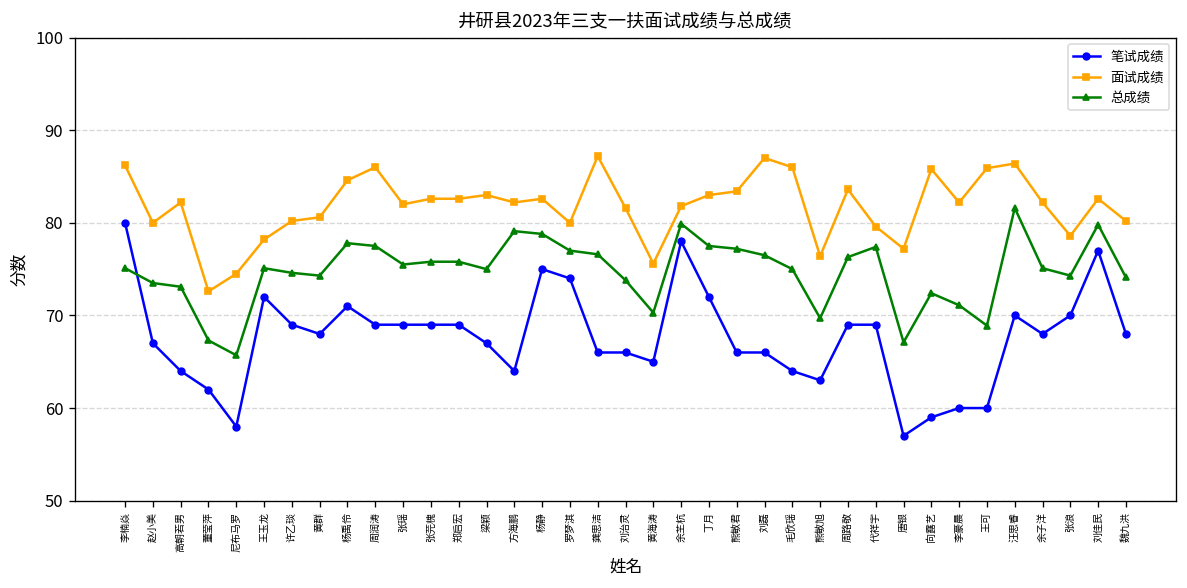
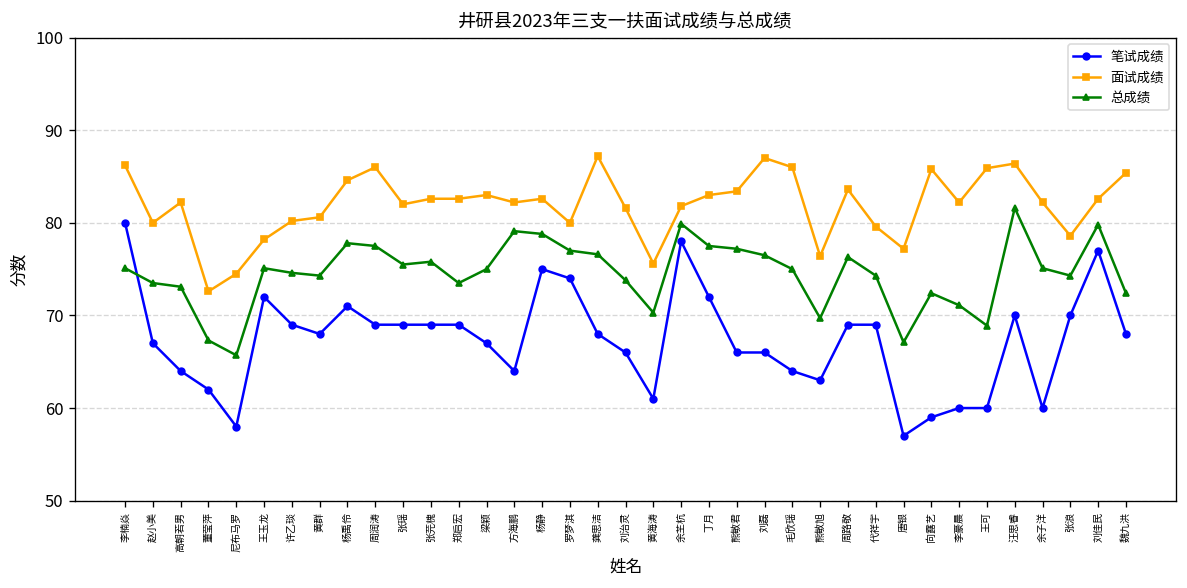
  {
    "笔试成绩": {
      "李楠焱": 80,
      "赵小美": 67,
      "高朝若男": 64,
      "董莹萍": 62,
      "尼布马罗": 58,
      "王玉龙": 72,
      "许乙琰": 69,
      "黄群": 68,
      "杨禹伶": 71,
      "周润涛": 69,
      "张瑶": 69,
      "张芫槐": 69,
      "郑启宏": 69,
      "梁颖": 67,
      "方海鹏": 64,
      "杨静": 75,
      "罗梦淇": 74,
-     "龚思洁": 66,
+     "龚思洁": 68,
      "刘治灵": 66,
-     "黄海涛": 65,
+     "黄海涛": 61,
      "余芏杭": 78,
      "丁月": 72,
      "熊敏君": 66,
      "刘磊": 66,
      "毛欣瑶": 64,
      "熊敏旭": 63,
      "周路敬": 69,
      "代祥宇": 69,
      "唐银": 57,
      "向露艺": 59,
      "李豪晨": 60,
      "王可": 60,
      "汪思睿": 70,
-     "余子洋": 68,
+     "余子洋": 60,
      "张浪": 70,
      "刘佳民": 77,
      "魏九洪": 68
    },
    "面试成绩": {
      "李楠焱": 86,
      "赵小美": 80,
      "高朝若男": 82,
      "董莹萍": 73,
      "尼布马罗": 75,
      "王玉龙": 78,
      "许乙琰": 80,
      "黄群": 81,
      "杨禹伶": 85,
      "周润涛": 86,
      "张瑶": 82,
      "张芫槐": 83,
      "郑启宏": 83,
      "梁颖": 83,
      "方海鹏": 82,
      "杨静": 83,
      "罗梦淇": 80,
      "龚思洁": 87,
      "刘治灵": 82,
      "黄海涛": 76,
      "余芏杭": 82,
      "丁月": 83,
      "熊敏君": 83,
      "刘磊": 87,
      "毛欣瑶": 86,
      "熊敏旭": 76,
      "周路敬": 84,
      "代祥宇": 80,
      "唐银": 77,
      "向露艺": 86,
      "李豪晨": 82,
      "王可": 86,
      "汪思睿": 86,
      "余子洋": 82,
      "张浪": 79,
      "刘佳民": 83,
-     "魏九洪": 80
+     "魏九洪": 85
    },
    "总成绩": {
      "李楠焱": 75,
      "赵小美": 74,
      "高朝若男": 73,
      "董莹萍": 67,
      "尼布马罗": 66,
      "王玉龙": 75,
      "许乙琰": 75,
      "黄群": 74,
      "杨禹伶": 78,
      "周润涛": 78,
      "张瑶": 76,
      "张芫槐": 76,
-     "郑启宏": 76,
+     "郑启宏": 74,
      "梁颖": 75,
      "方海鹏": 79,
      "杨静": 79,
      "罗梦淇": 77,
      "龚思洁": 77,
      "刘治灵": 74,
      "黄海涛": 70,
      "余芏杭": 80,
      "丁月": 78,
      "熊敏君": 77,
      "刘磊": 77,
      "毛欣瑶": 75,
      "熊敏旭": 70,
      "周路敬": 76,
-     "代祥宇": 77,
+     "代祥宇": 74,
      "唐银": 67,
      "向露艺": 72,
      "李豪晨": 71,
      "王可": 69,
      "汪思睿": 82,
      "余子洋": 75,
      "张浪": 74,
      "刘佳民": 80,
-     "魏九洪": 74
+     "魏九洪": 72
    }
  }
